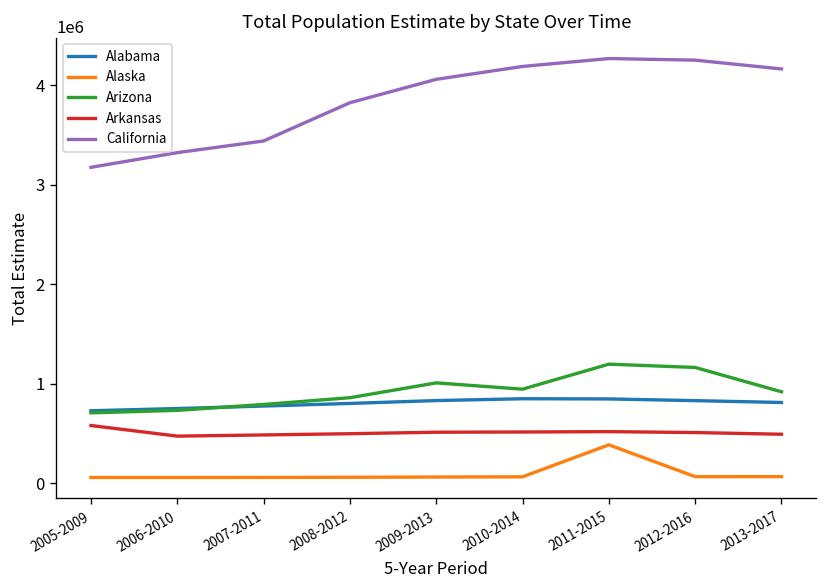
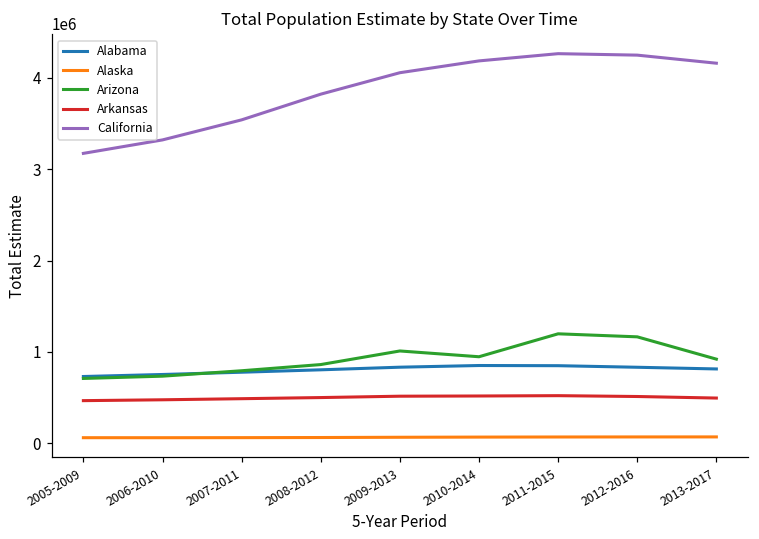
  {
    "Alabama": {
      "2008-2012": 800000,
      "2009-2013": 800000,
      "2010-2014": 900000,
      "2011-2015": 800000,
      "2012-2016": 800000,
      "2013-2017": 800000
    },
    "Alaska": {
      "2005-2009": 100000,
      "2006-2010": 100000,
      "2007-2011": 100000,
      "2008-2012": 100000,
      "2009-2013": 100000,
      "2010-2014": 100000,
-     "2011-2015": 400000,
+     "2011-2015": 100000,
      "2012-2016": 100000,
      "2013-2017": 100000
    },
    "Arizona": {
      "2008-2012": 900000,
      "2009-2013": 1000000,
      "2010-2014": 900000,
      "2011-2015": 1200000,
      "2012-2016": 1200000,
      "2013-2017": 900000
    },
    "Arkansas": {
-     "2005-2009": 600000,
+     "2005-2009": 500000,
      "2006-2010": 500000,
      "2007-2011": 500000,
      "2008-2012": 500000,
      "2009-2013": 500000,
      "2010-2014": 500000,
      "2011-2015": 500000,
      "2012-2016": 500000,
      "2013-2017": 500000
    },
    "California": {
      "2005-2009": 3200000,
      "2006-2010": 3300000,
-     "2007-2011": 3400000,
+     "2007-2011": 3500000,
      "2008-2012": 3800000,
      "2009-2013": 4100000,
      "2010-2014": 4200000,
      "2011-2015": 4300000,
      "2012-2016": 4200000,
      "2013-2017": 4200000
    }
  }
